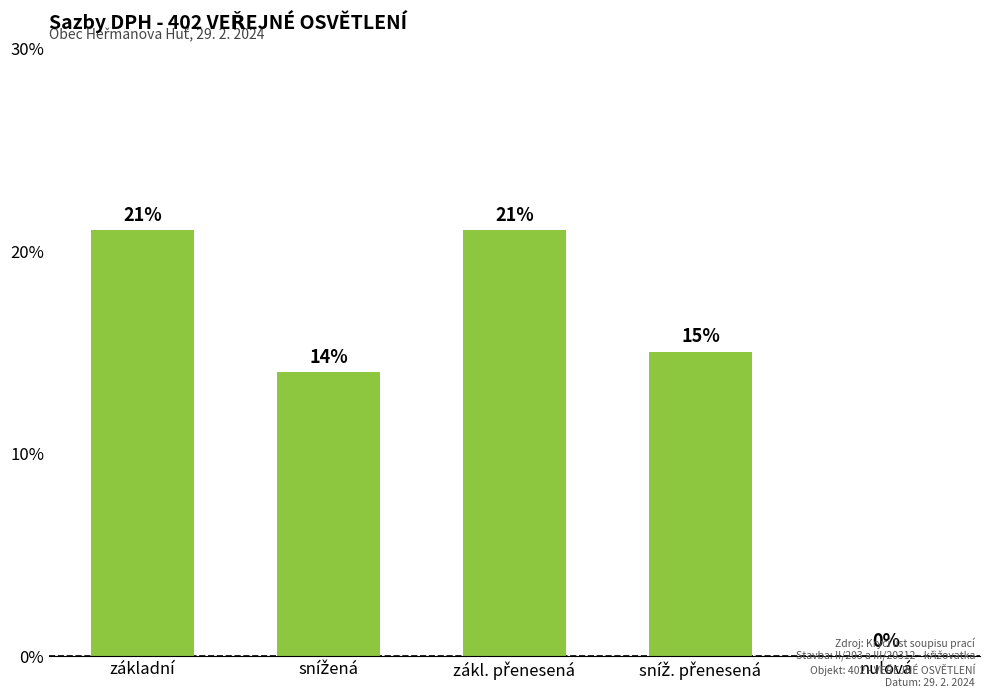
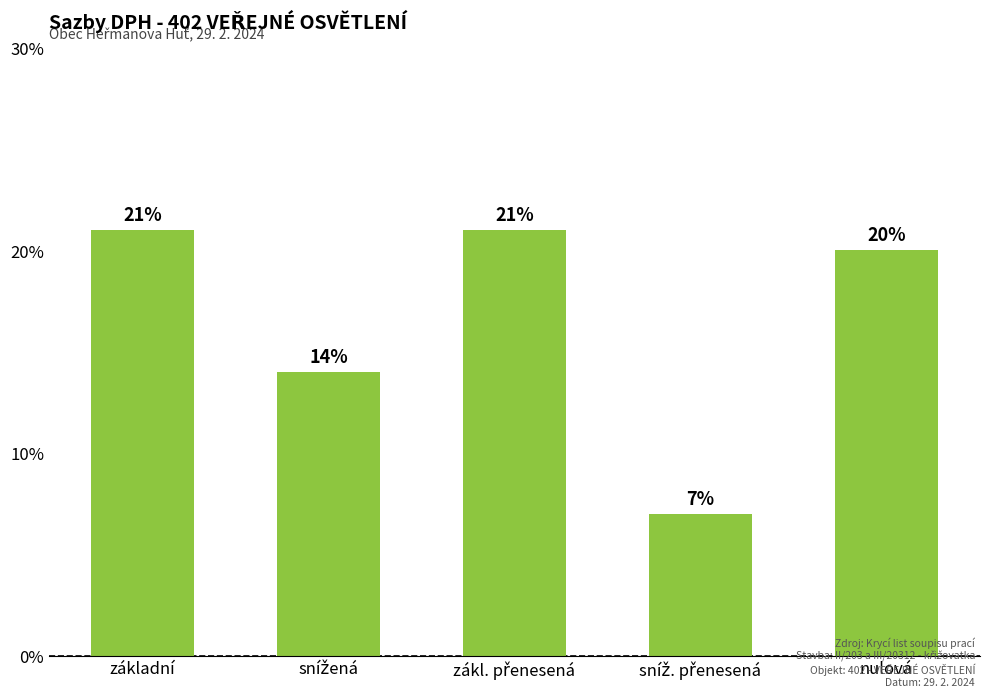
  {
    "základní": "21%",
    "snížená": "14%",
    "zákl. přenesená": "21%",
-   "sníž. přenesená": "15%",
-   "nulová": "0%"
+   "sníž. přenesená": "7%",
+   "nulová": "20%"
  }
